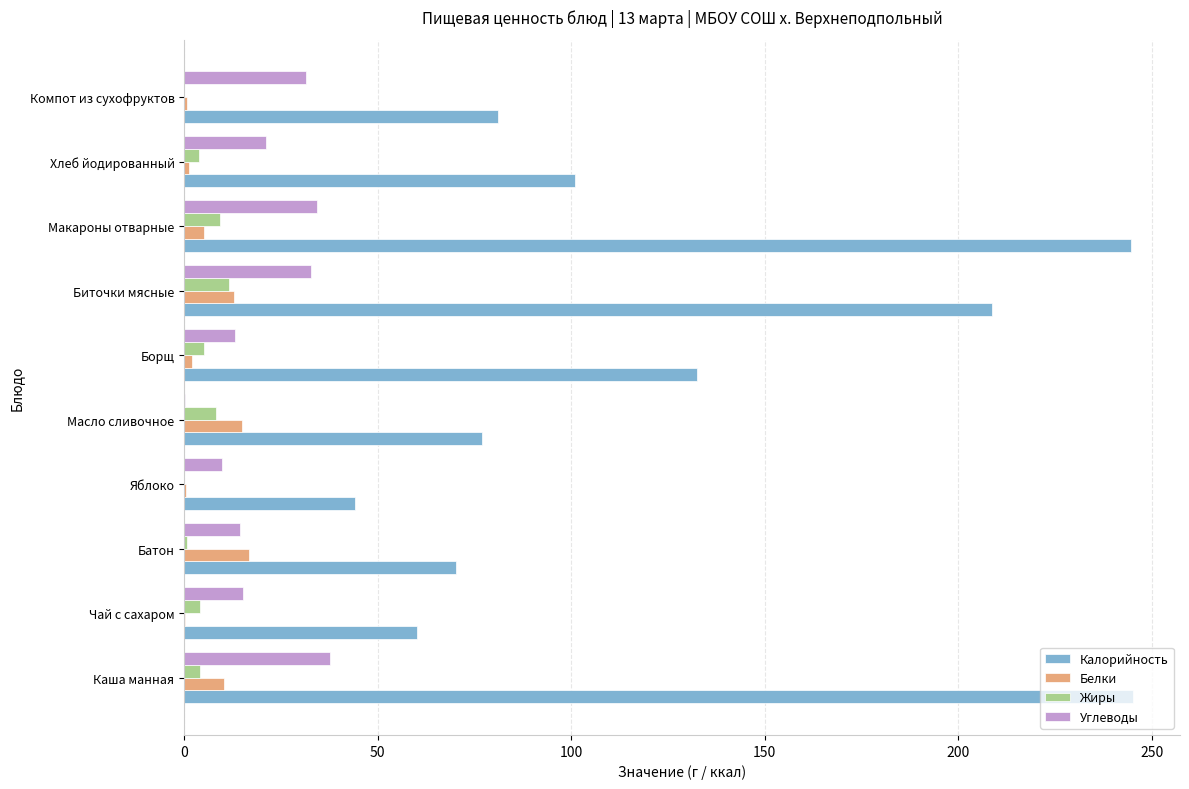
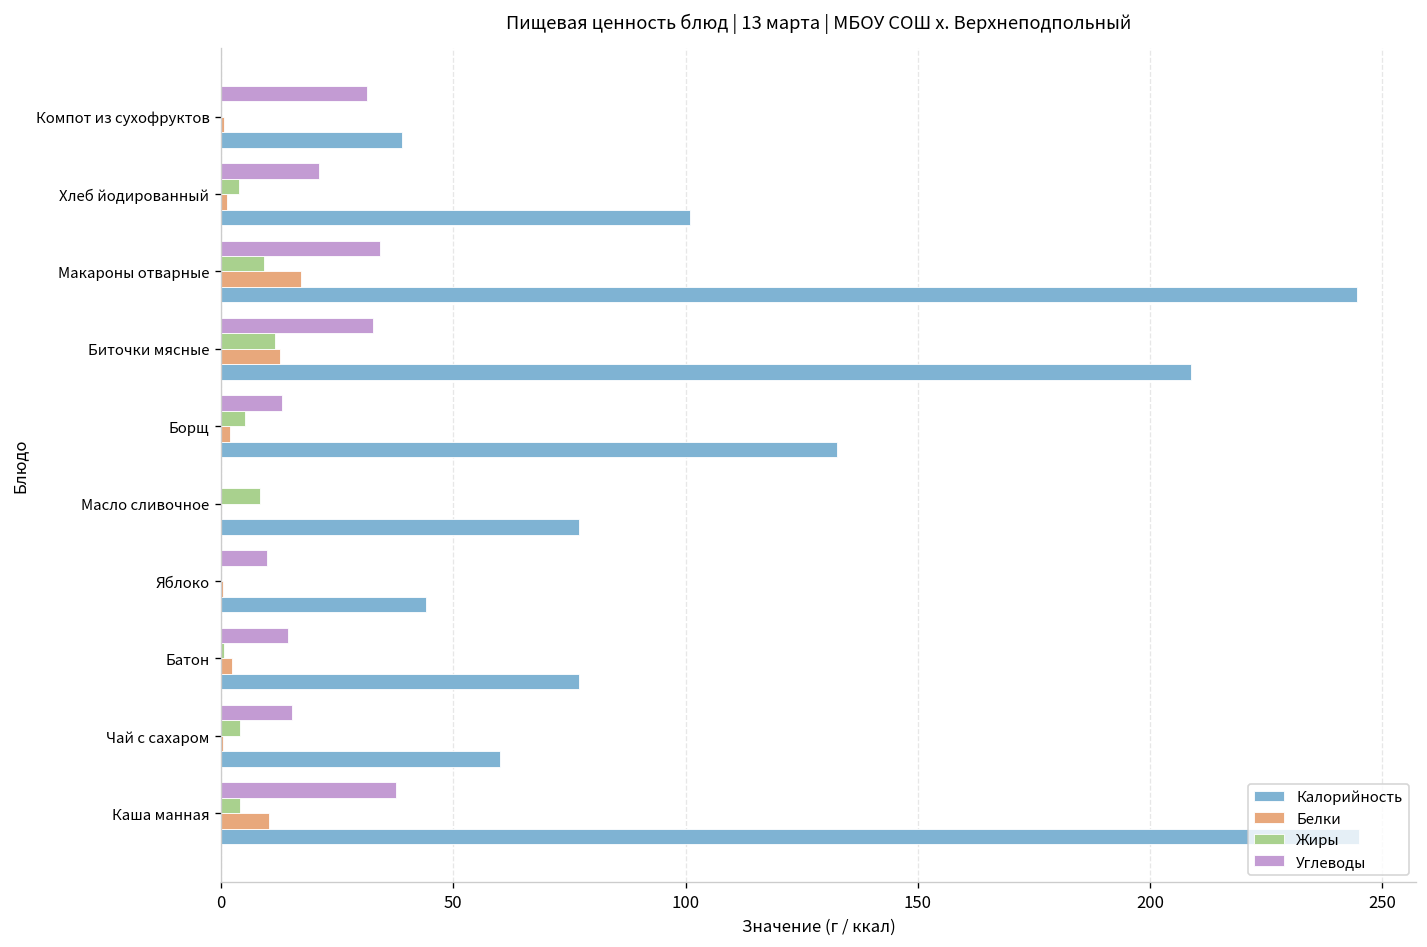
  {
    "Калорийность": {
-     "Компот из сухофруктов": 81,
+     "Компот из сухофруктов": 39,
      "Хлеб йодированный": 101,
      "Макароны отварные": 245,
      "Биточки мясные": 209,
      "Борщ": 133,
      "Масло сливочное": 77,
      "Яблоко": 44,
-     "Батон": 70,
+     "Батон": 77,
      "Чай с сахаром": 60
    },
    "Белки": {
      "Хлеб йодированный": 1,
-     "Макароны отварные": 5,
+     "Макароны отварные": 17,
      "Биточки мясные": 13,
      "Борщ": 2,
-     "Масло сливочное": 15,
-     "Батон": 17,
+     "Масло сливочное": 0,
+     "Батон": 2,
      "Каша манная": 10
    },
    "Жиры": {
      "Компот из сухофруктов": 0,
      "Хлеб йодированный": 4,
      "Макароны отварные": 9,
      "Биточки мясные": 12,
      "Борщ": 5,
      "Масло сливочное": 8,
      "Яблоко": 0,
      "Чай с сахаром": 4,
      "Каша манная": 4
    },
    "Углеводы": {
      "Компот из сухофруктов": 32,
      "Хлеб йодированный": 21,
      "Макароны отварные": 34,
      "Биточки мясные": 33,
      "Борщ": 13,
      "Яблоко": 10,
      "Батон": 14,
      "Чай с сахаром": 15,
      "Каша манная": 38
    }
  }
